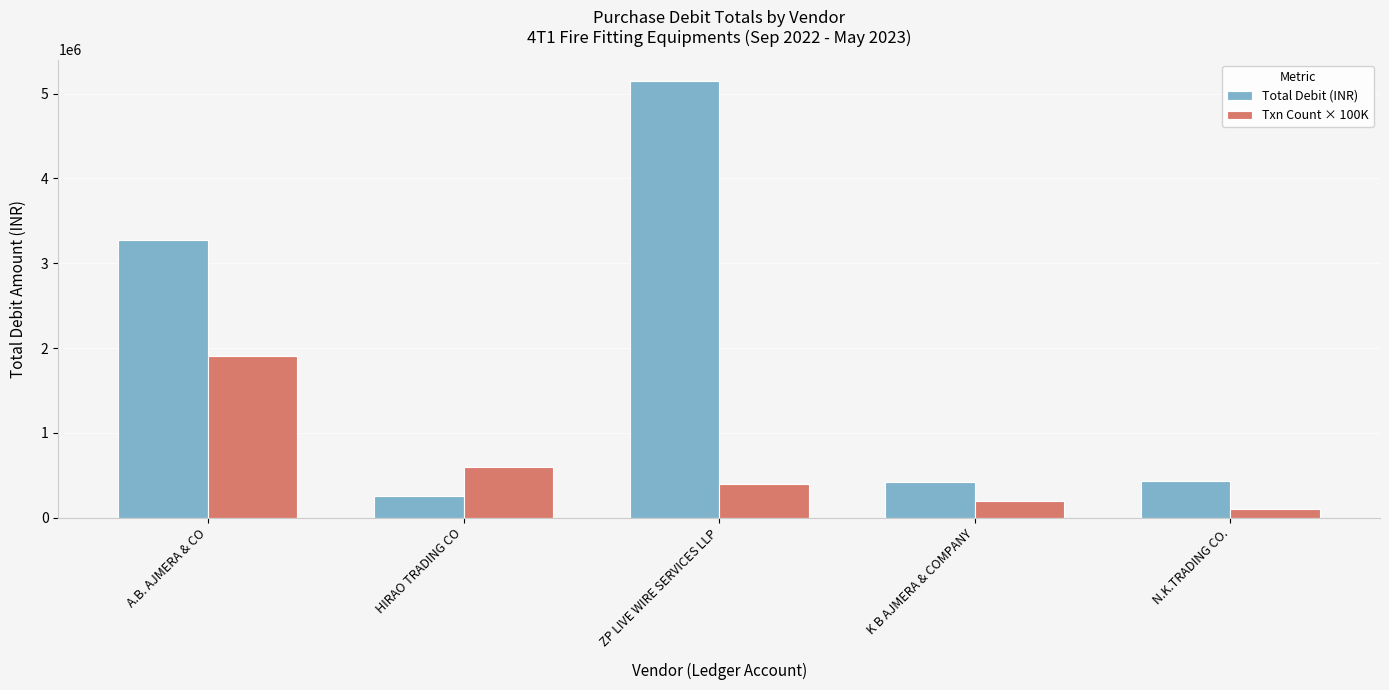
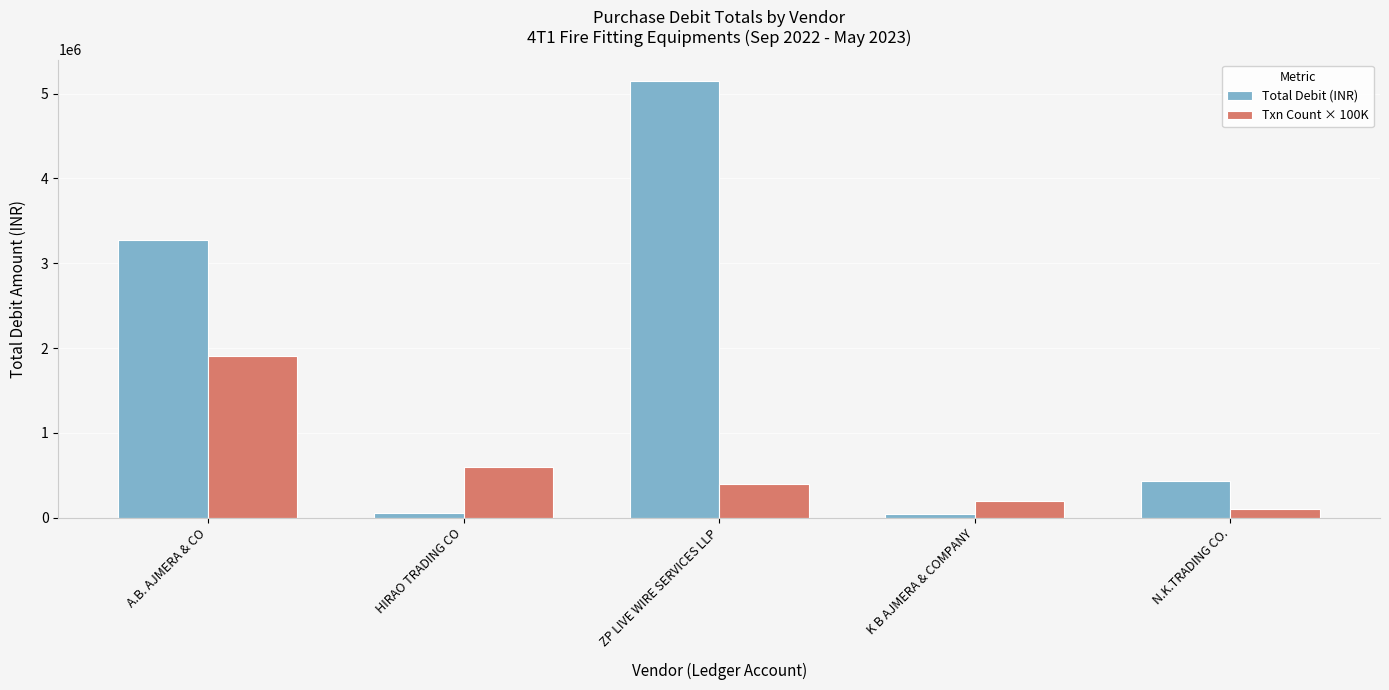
  {
    "Total Debit (INR)": {
      "A.B. AJMERA & CO": 3300000,
-     "HIRAO TRADING CO": 300000,
+     "HIRAO TRADING CO": 100000,
      "ZP LIVE WIRE SERVICES LLP": 5100000,
-     "K B AJMERA & COMPANY": 400000,
+     "K B AJMERA & COMPANY": 0,
      "N.K.TRADING CO.": 400000
    },
    "Txn Count × 100K": {
      "A.B. AJMERA & CO": 1900000,
      "HIRAO TRADING CO": 600000,
      "ZP LIVE WIRE SERVICES LLP": 400000,
      "K B AJMERA & COMPANY": 200000,
      "N.K.TRADING CO.": 100000
    }
  }
